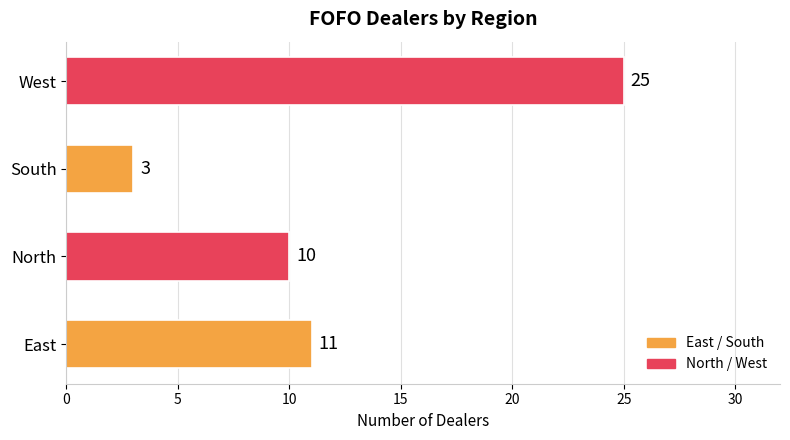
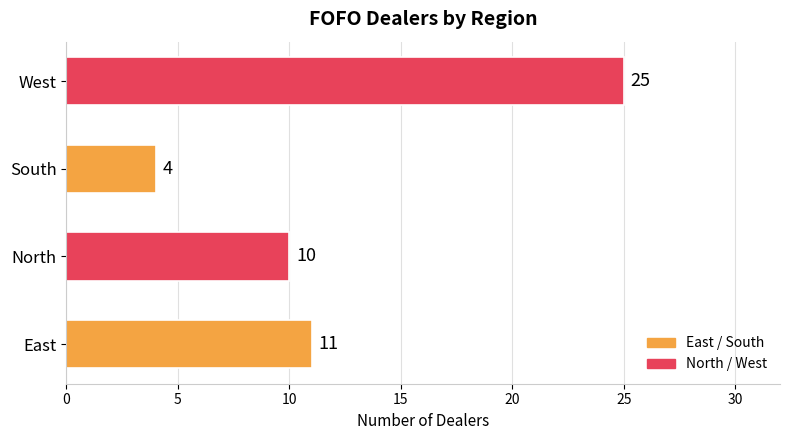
  {
    "West": 25,
-   "South": 3,
+   "South": 4,
    "North": 10,
    "East": 11
  }
